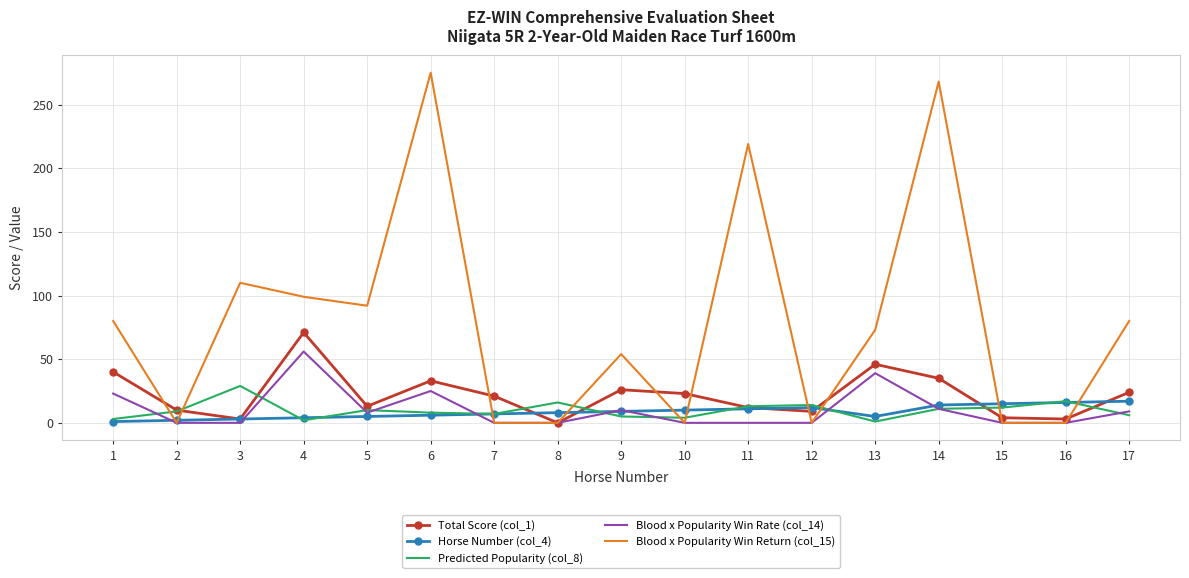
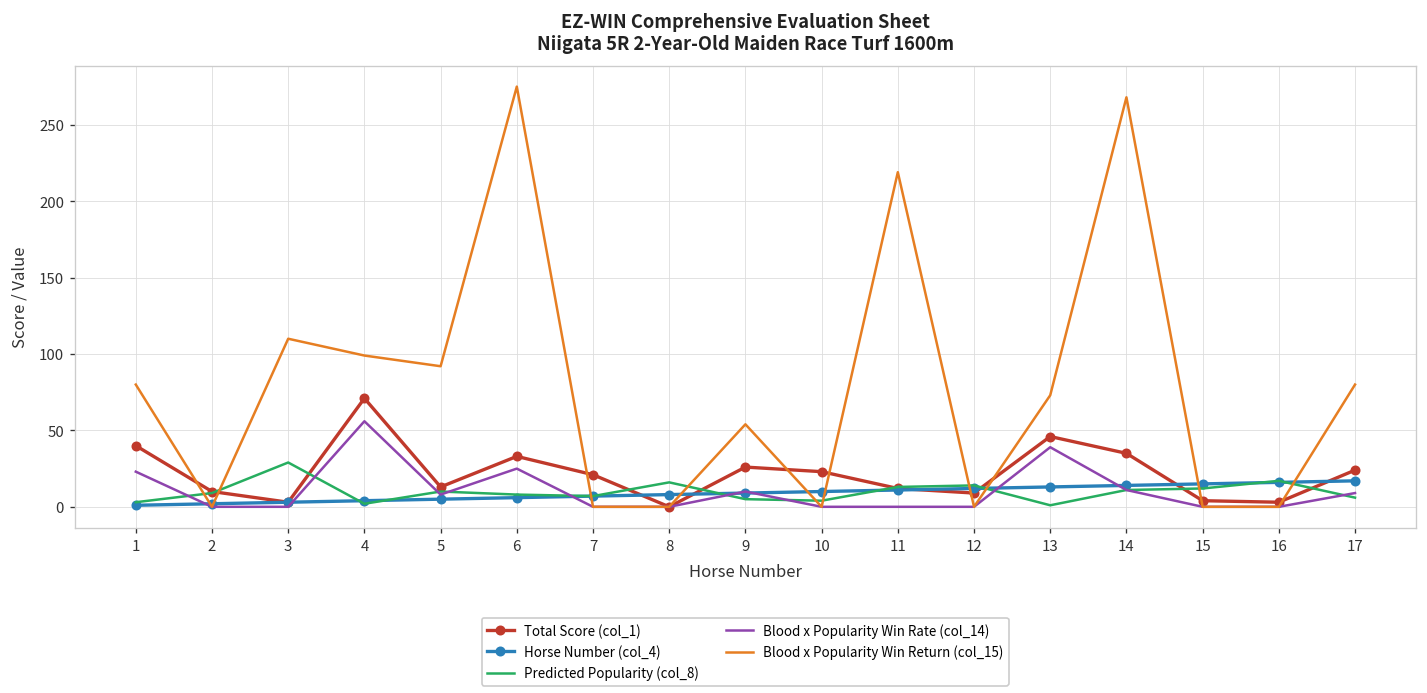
  {
    "Total Score (col_1)": {
      "1": 40,
      "4": 71,
      "5": 13,
      "6": 33,
      "7": 21,
      "9": 26,
      "10": 23,
      "12": 9,
      "13": 46,
      "14": 35,
      "15": 4,
      "16": 3,
      "17": 24
    },
    "Horse Number (col_4)": {
      "1": 1,
      "2": 2,
      "5": 5,
      "8": 8,
      "10": 10,
      "12": 12,
-     "13": 5,
+     "13": 13,
      "14": 14,
      "15": 15,
      "17": 17
    },
    "Predicted Popularity (col_8)": {
      "1": 3,
      "3": 29,
      "5": 10,
      "8": 16,
      "9": 5,
      "10": 4,
      "12": 14,
      "13": 1,
      "15": 12,
      "17": 6
    },
    "Blood x Popularity Win Rate (col_14)": {
      "1": 23,
      "3": 0,
      "4": 56,
      "5": 8,
      "6": 25,
      "11": 0,
      "13": 39,
      "17": 9
    },
    "Blood x Popularity Win Return (col_15)": {
      "1": 80,
      "3": 110,
      "4": 99,
      "5": 92,
      "6": 275,
      "9": 54,
      "11": 219,
      "13": 73,
      "14": 268,
      "17": 80
    }
  }
